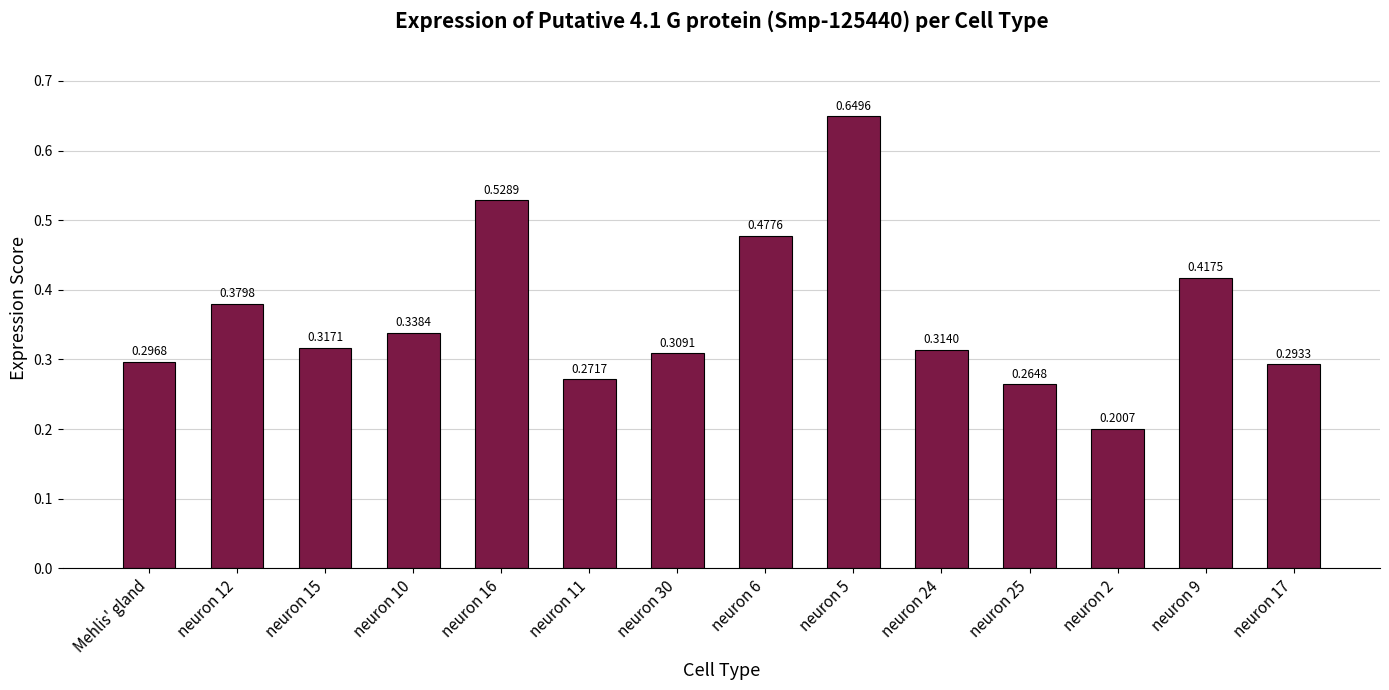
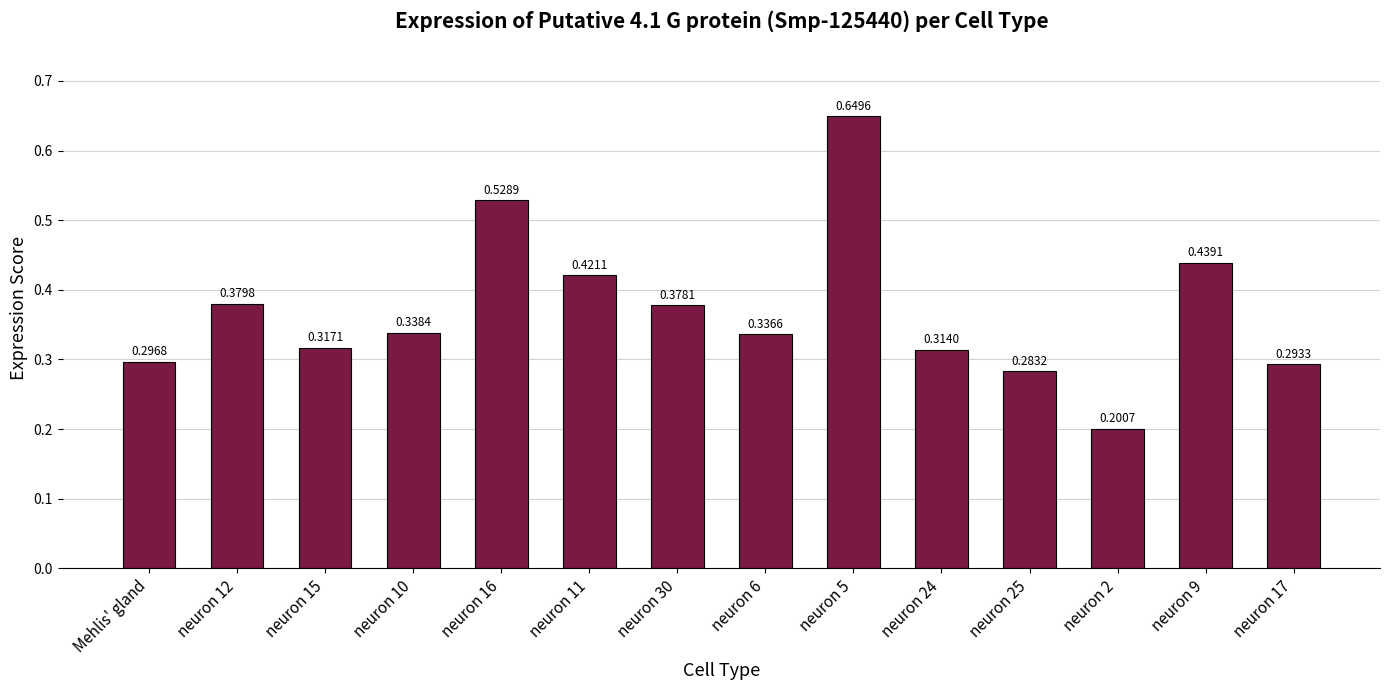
  {
    "Mehlis' gland": 0.2968,
    "neuron 12": 0.3798,
    "neuron 15": 0.3171,
    "neuron 10": 0.3384,
    "neuron 16": 0.5289,
-   "neuron 11": 0.2717,
-   "neuron 30": 0.3091,
-   "neuron 6": 0.4776,
+   "neuron 11": 0.4211,
+   "neuron 30": 0.3781,
+   "neuron 6": 0.3366,
    "neuron 5": 0.6496,
    "neuron 24": 0.3140,
-   "neuron 25": 0.2648,
+   "neuron 25": 0.2832,
    "neuron 2": 0.2007,
-   "neuron 9": 0.4175,
+   "neuron 9": 0.4391,
    "neuron 17": 0.2933
  }
